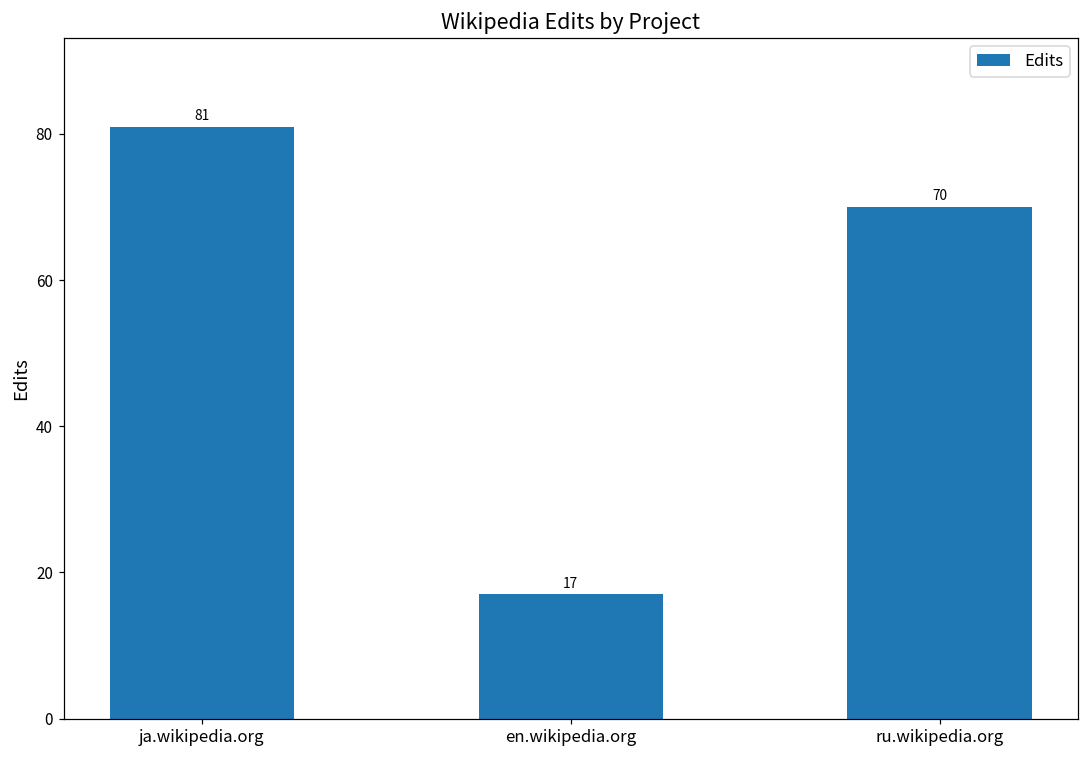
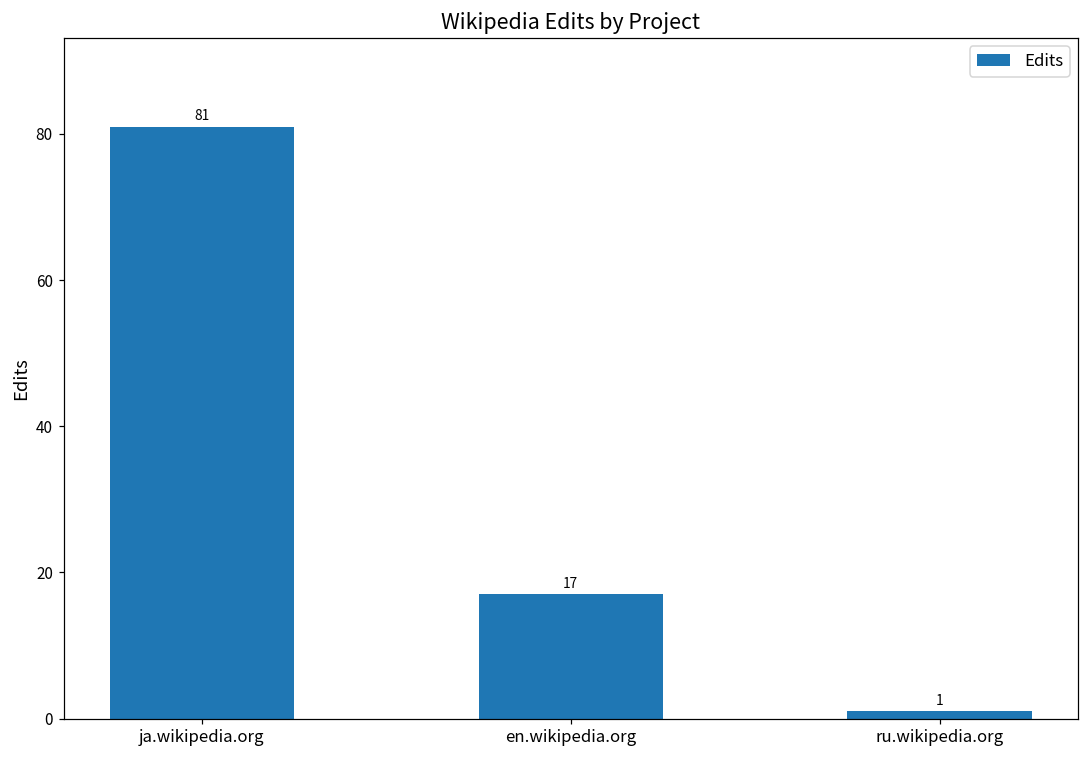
  {
    "ja.wikipedia.org": 81,
    "en.wikipedia.org": 17,
-   "ru.wikipedia.org": 70
+   "ru.wikipedia.org": 1
  }
